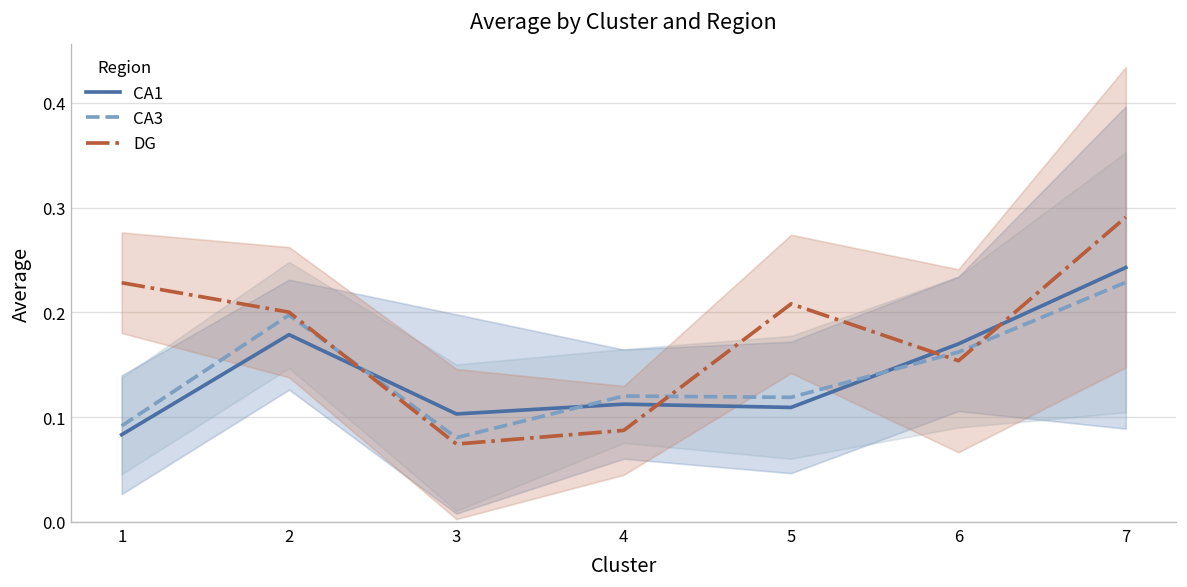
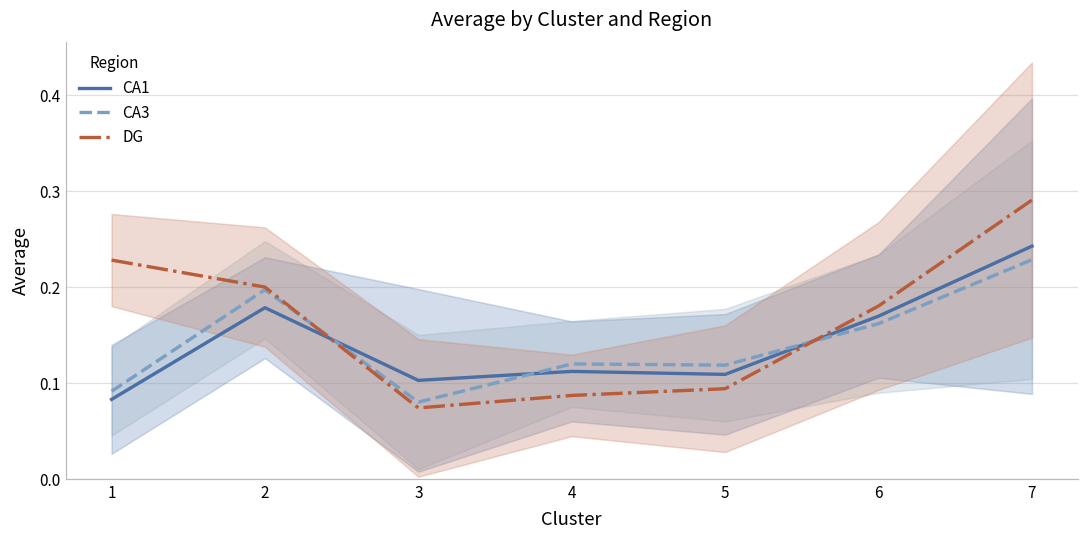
  {
    "DG": {
      "1": 0.23,
      "3": 0.07,
      "4": 0.09,
-     "5": 0.21,
-     "6": 0.15,
+     "5": 0.09,
+     "6": 0.18,
      "7": 0.29
    }
  }
